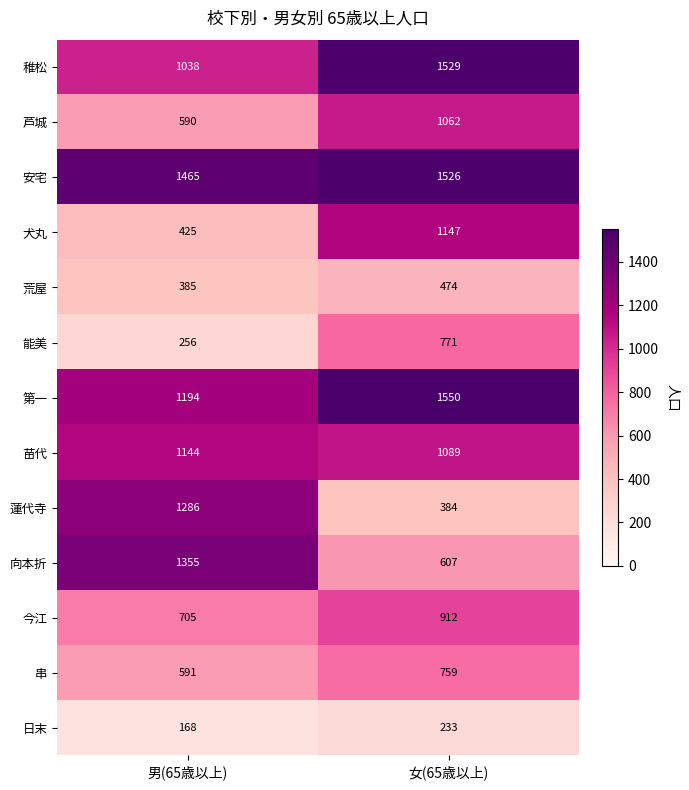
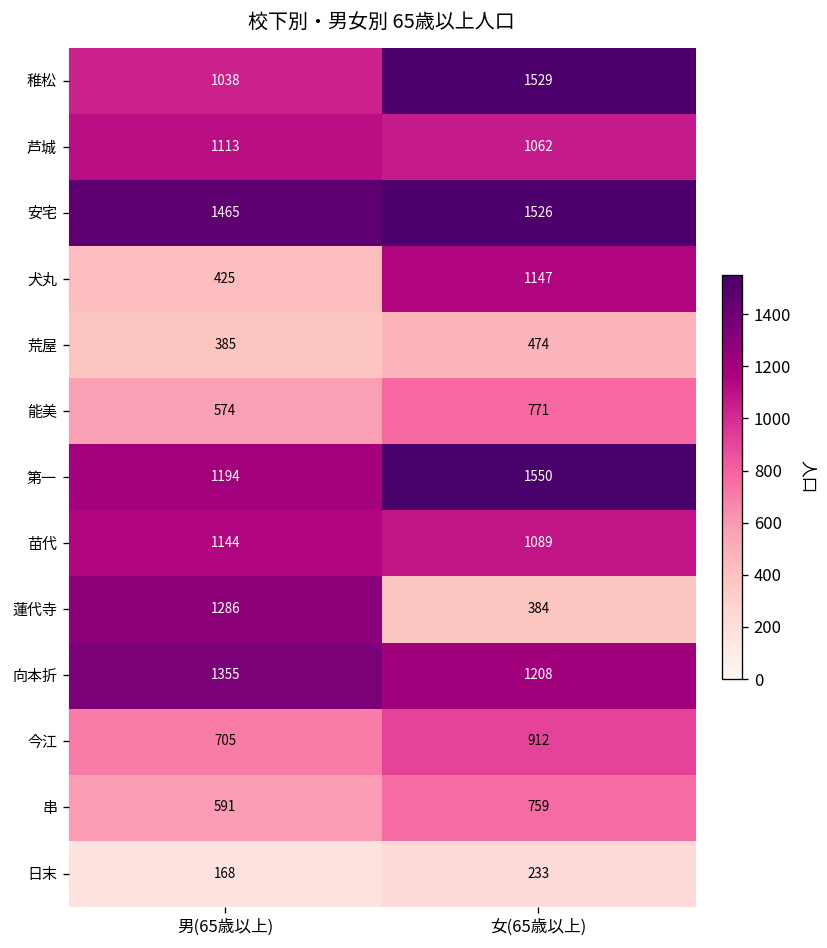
  {
    "稚松": {
      "男(65歳以上)": 1038,
      "女(65歳以上)": 1529
    },
    "芦城": {
-     "男(65歳以上)": 590,
+     "男(65歳以上)": 1113,
      "女(65歳以上)": 1062
    },
    "安宅": {
      "男(65歳以上)": 1465,
      "女(65歳以上)": 1526
    },
    "犬丸": {
      "男(65歳以上)": 425,
      "女(65歳以上)": 1147
    },
    "荒屋": {
      "男(65歳以上)": 385,
      "女(65歳以上)": 474
    },
    "能美": {
-     "男(65歳以上)": 256,
+     "男(65歳以上)": 574,
      "女(65歳以上)": 771
    },
    "第一": {
      "男(65歳以上)": 1194,
      "女(65歳以上)": 1550
    },
    "苗代": {
      "男(65歳以上)": 1144,
      "女(65歳以上)": 1089
    },
    "蓮代寺": {
      "男(65歳以上)": 1286,
      "女(65歳以上)": 384
    },
    "向本折": {
      "男(65歳以上)": 1355,
-     "女(65歳以上)": 607
+     "女(65歳以上)": 1208
    },
    "今江": {
      "男(65歳以上)": 705,
      "女(65歳以上)": 912
    },
    "串": {
      "男(65歳以上)": 591,
      "女(65歳以上)": 759
    },
    "日末": {
      "男(65歳以上)": 168,
      "女(65歳以上)": 233
    }
  }
